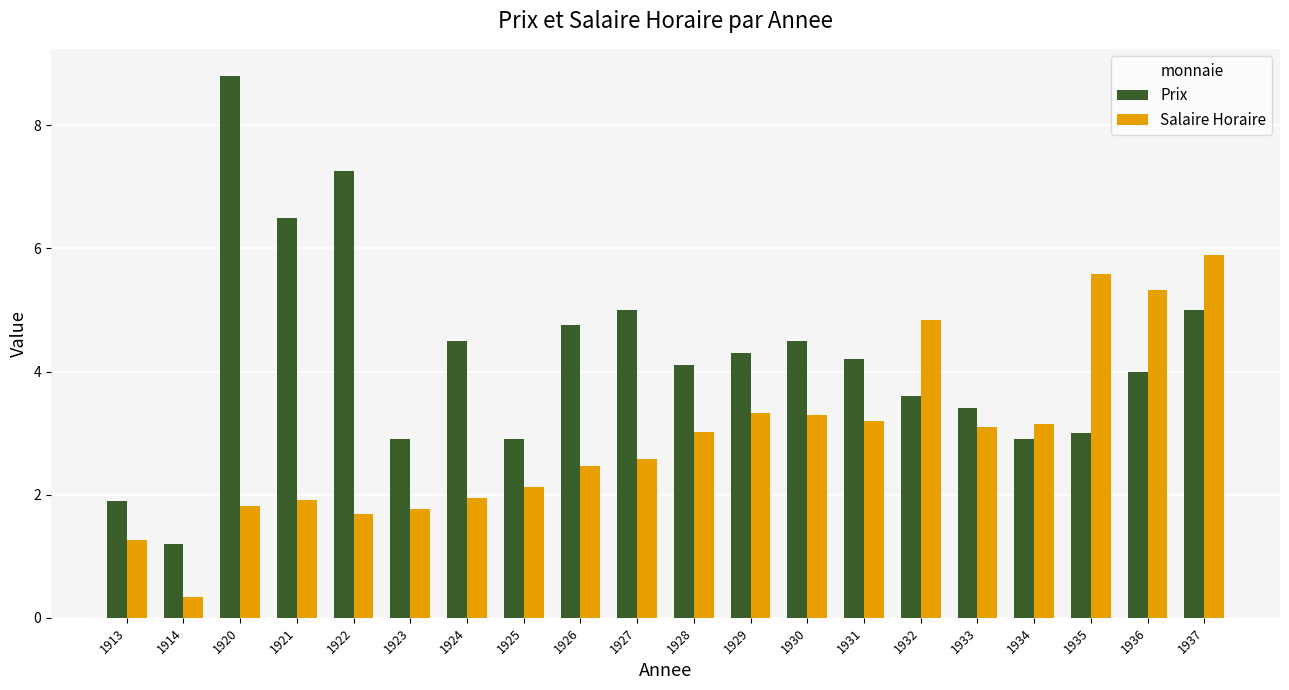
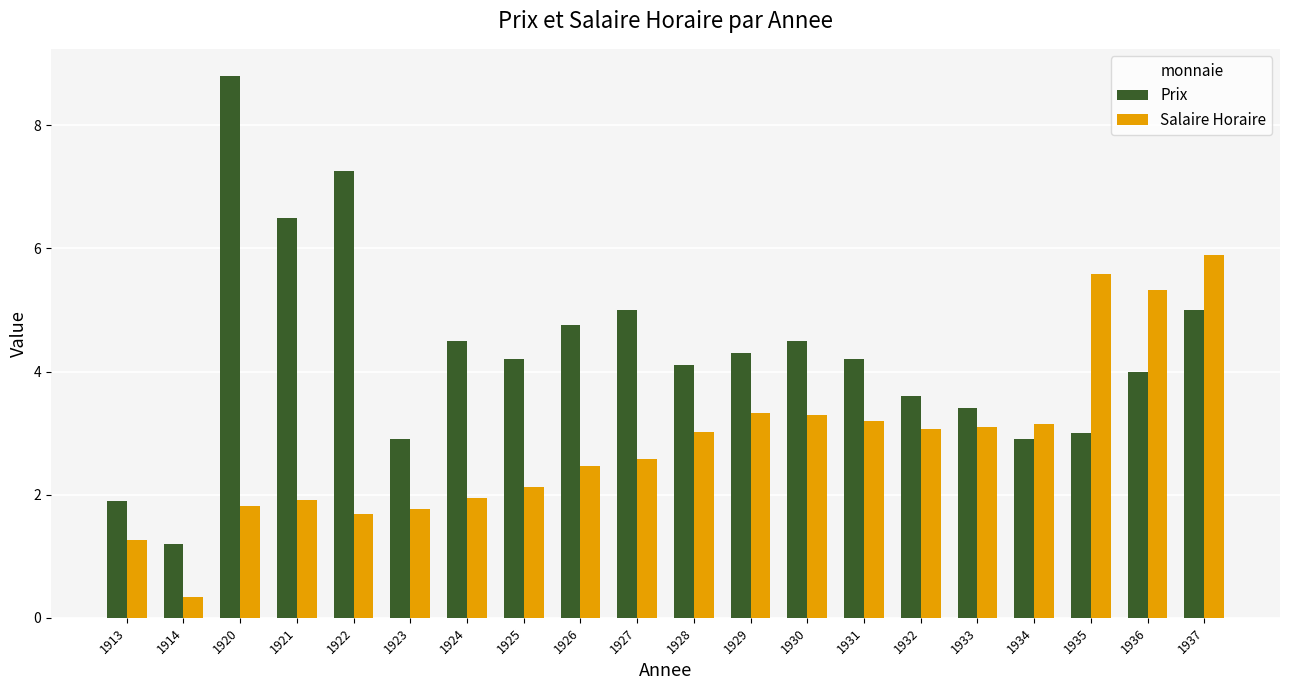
  {
    "Prix": {
      "1913": 1.9,
      "1914": 1.2,
      "1920": 8.8,
      "1921": 6.5,
      "1922": 7.3,
      "1923": 2.9,
      "1924": 4.5,
-     "1925": 2.9,
+     "1925": 4.2,
      "1926": 4.8,
      "1927": 5.0,
      "1928": 4.1,
      "1929": 4.3,
      "1930": 4.5,
      "1931": 4.2,
      "1932": 3.6,
      "1933": 3.4,
      "1934": 2.9,
      "1935": 3.0,
      "1936": 4.0,
      "1937": 5.0
    },
    "Salaire Horaire": {
      "1913": 1.3,
      "1914": 0.3,
      "1920": 1.8,
      "1921": 1.9,
      "1922": 1.7,
      "1923": 1.8,
      "1924": 1.9,
      "1925": 2.1,
      "1926": 2.5,
      "1927": 2.6,
      "1928": 3.0,
      "1929": 3.3,
      "1930": 3.3,
      "1931": 3.2,
-     "1932": 4.8,
+     "1932": 3.1,
      "1933": 3.1,
      "1934": 3.2,
      "1935": 5.6,
      "1936": 5.3,
      "1937": 5.9
    }
  }
